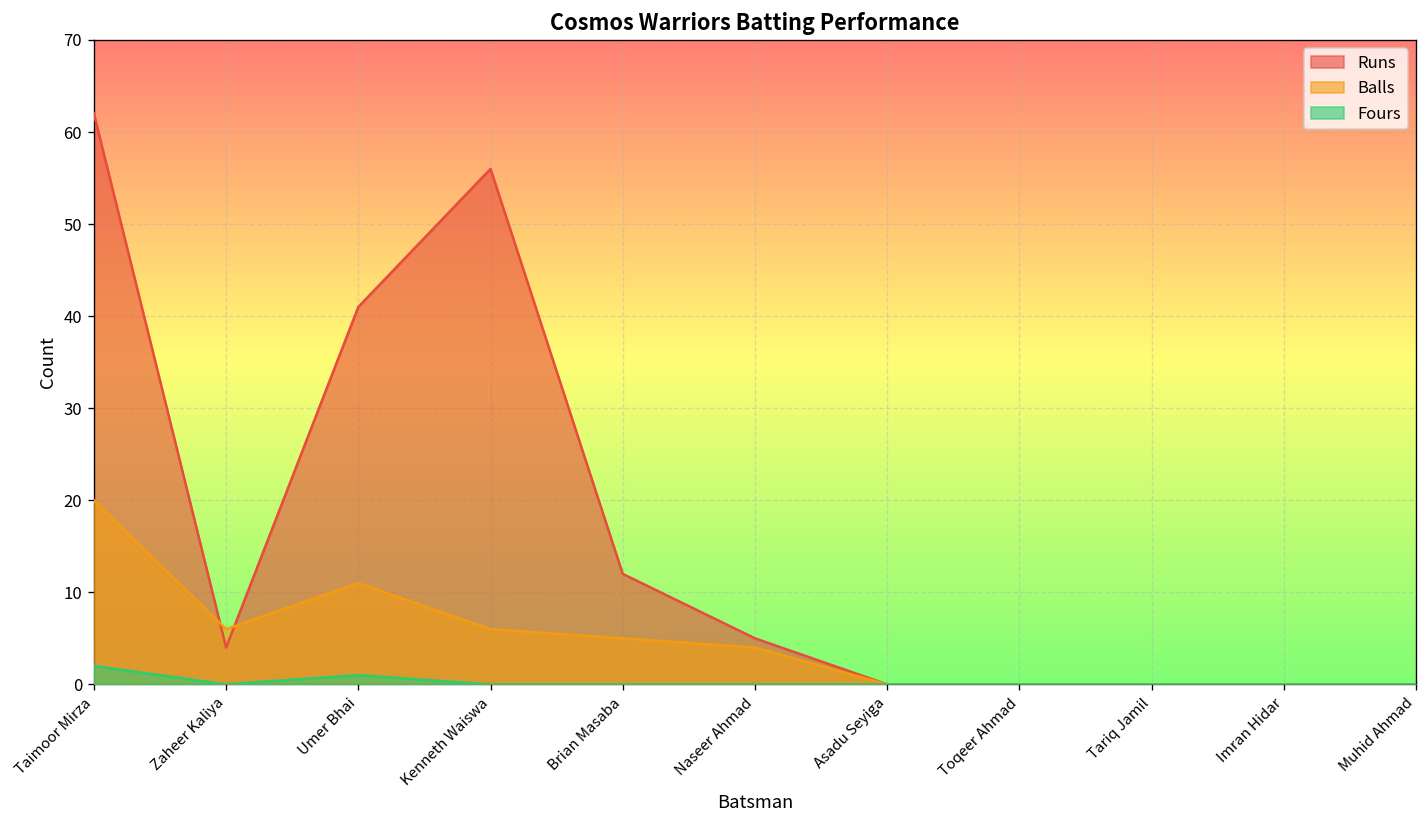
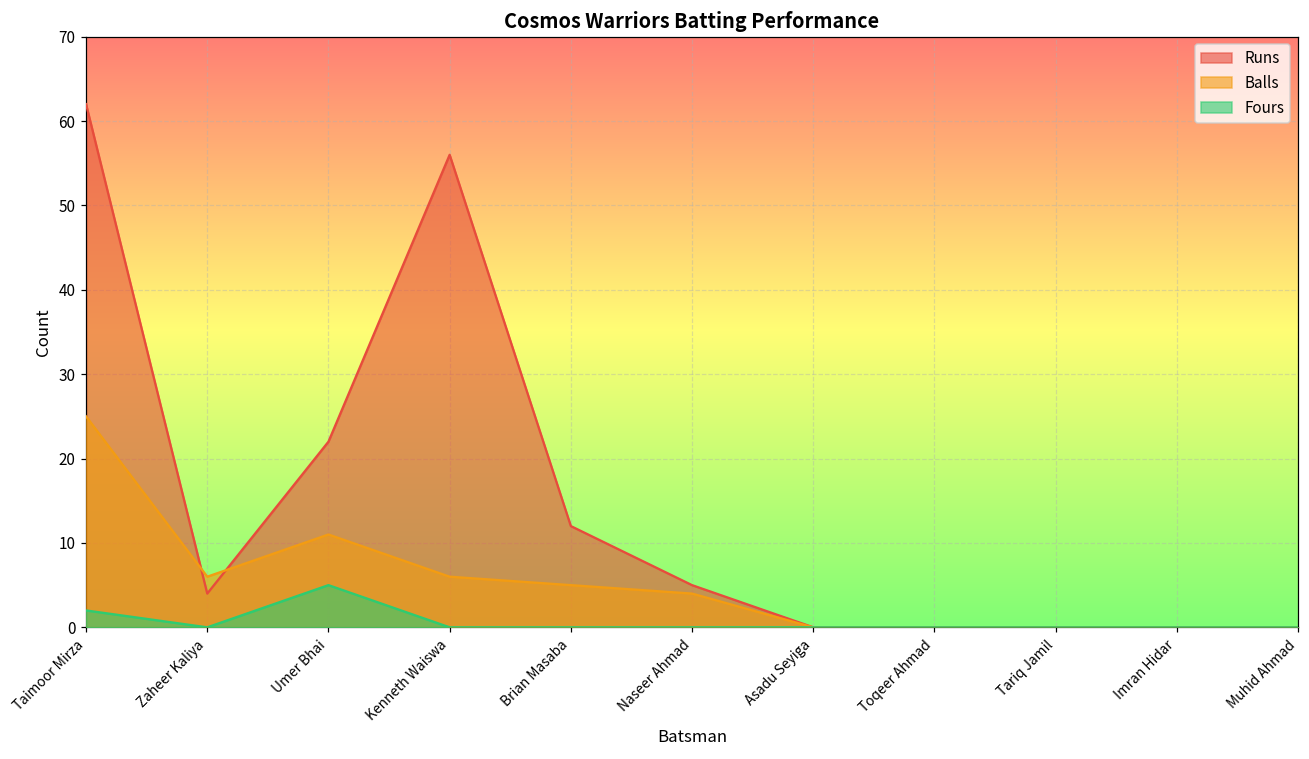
  {
    "Runs": {
      "Taimoor Mirza": 62,
      "Zaheer Kaliya": 4,
-     "Umer Bhai": 41,
+     "Umer Bhai": 22,
      "Kenneth Waiswa": 56,
      "Brian Masaba": 12,
      "Naseer Ahmad": 5
    },
    "Balls": {
-     "Taimoor Mirza": 20,
+     "Taimoor Mirza": 25,
      "Zaheer Kaliya": 6,
      "Umer Bhai": 11,
      "Kenneth Waiswa": 6,
      "Brian Masaba": 5,
      "Naseer Ahmad": 4
    },
    "Fours": {
      "Taimoor Mirza": 2,
      "Zaheer Kaliya": 0,
-     "Umer Bhai": 1,
+     "Umer Bhai": 5,
      "Kenneth Waiswa": 0,
      "Brian Masaba": 0,
      "Naseer Ahmad": 0
    }
  }
